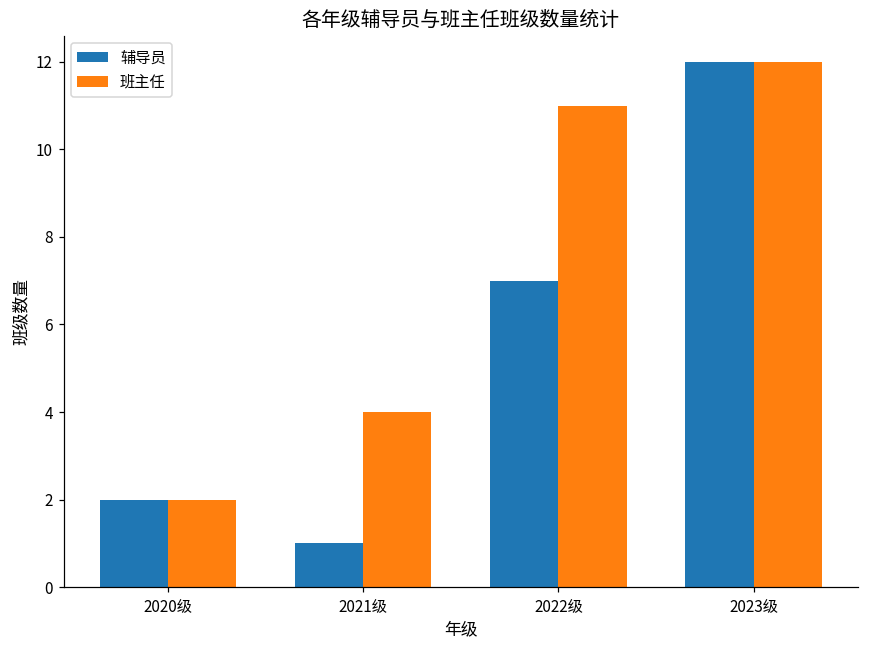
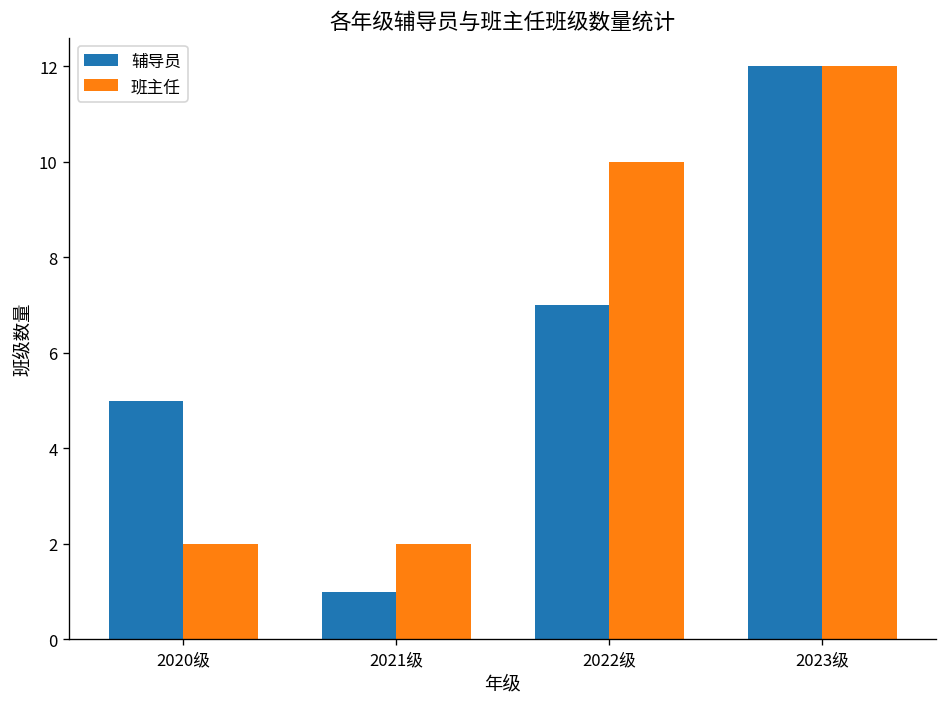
  {
    "辅导员": {
-     "2020级": 2,
+     "2020级": 5,
      "2021级": 1,
      "2022级": 7,
      "2023级": 12
    },
    "班主任": {
      "2020级": 2,
-     "2021级": 4,
-     "2022级": 11,
+     "2021级": 2,
+     "2022级": 10,
      "2023级": 12
    }
  }
